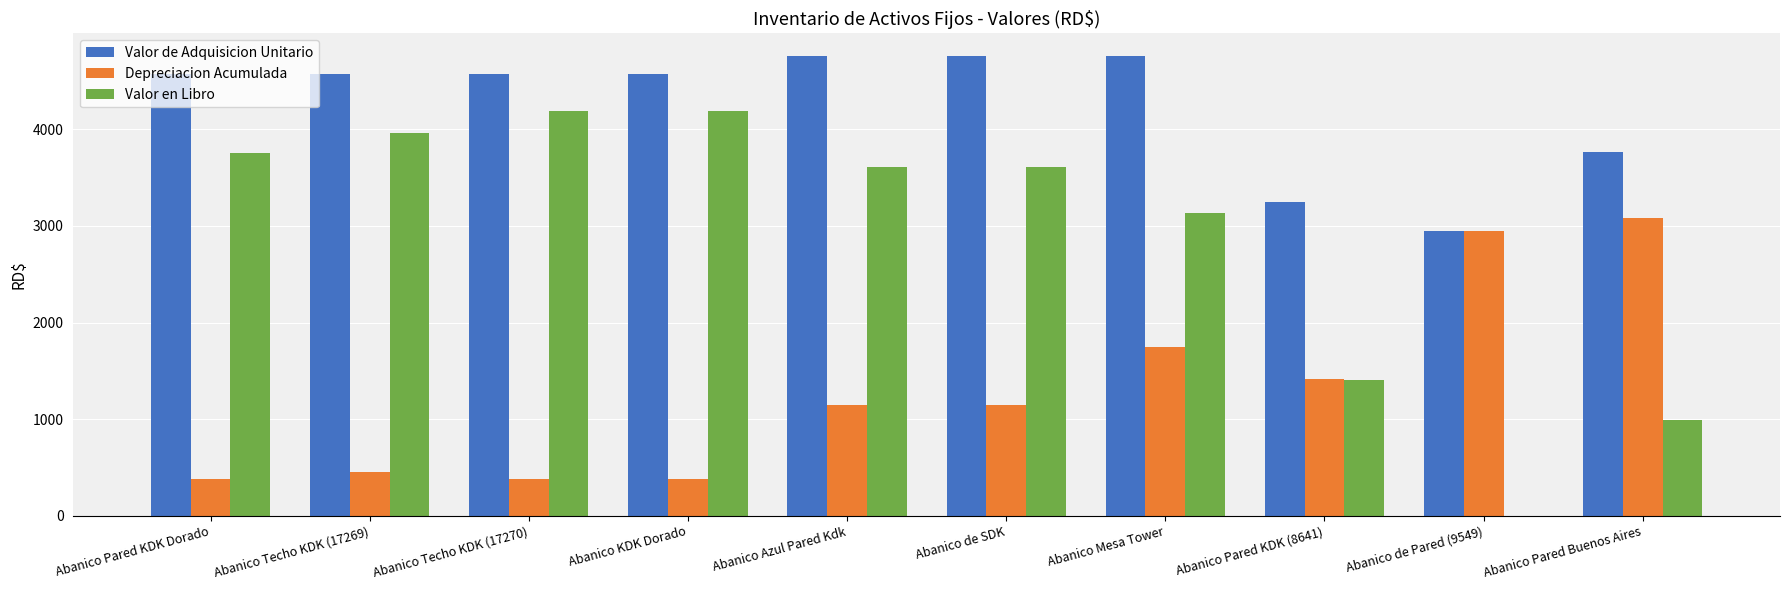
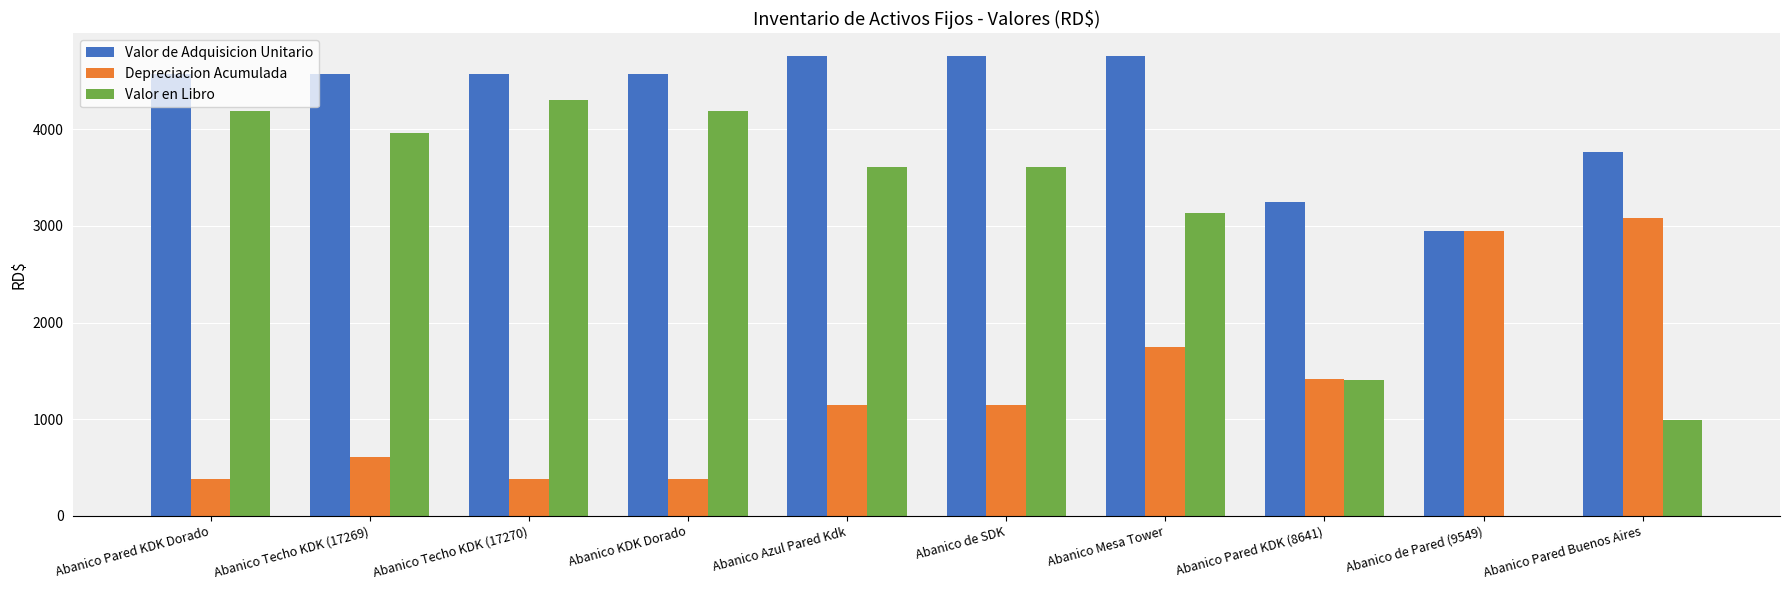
  {
    "Valor de Adquisicion Unitario": {
      "Abanico Techo KDK (17269)": 4600,
      "Abanico Techo KDK (17270)": 4600,
      "Abanico KDK Dorado": 4600,
      "Abanico Azul Pared Kdk": 4800,
      "Abanico de SDK": 4800,
      "Abanico Mesa Tower": 4800,
      "Abanico Pared KDK (8641)": 3300,
      "Abanico de Pared (9549)": 3000,
      "Abanico Pared Buenos Aires": 3800
    },
    "Depreciacion Acumulada": {
      "Abanico Pared KDK Dorado": 400,
-     "Abanico Techo KDK (17269)": 500,
+     "Abanico Techo KDK (17269)": 600,
      "Abanico Techo KDK (17270)": 400,
      "Abanico KDK Dorado": 400,
      "Abanico Azul Pared Kdk": 1100,
      "Abanico de SDK": 1100,
      "Abanico Mesa Tower": 1800,
      "Abanico Pared KDK (8641)": 1400,
      "Abanico de Pared (9549)": 3000,
      "Abanico Pared Buenos Aires": 3100
    },
    "Valor en Libro": {
-     "Abanico Pared KDK Dorado": 3800,
+     "Abanico Pared KDK Dorado": 4200,
      "Abanico Techo KDK (17269)": 4000,
-     "Abanico Techo KDK (17270)": 4200,
+     "Abanico Techo KDK (17270)": 4300,
      "Abanico KDK Dorado": 4200,
      "Abanico Azul Pared Kdk": 3600,
      "Abanico de SDK": 3600,
      "Abanico Mesa Tower": 3100,
      "Abanico Pared KDK (8641)": 1400,
      "Abanico Pared Buenos Aires": 1000
    }
  }
